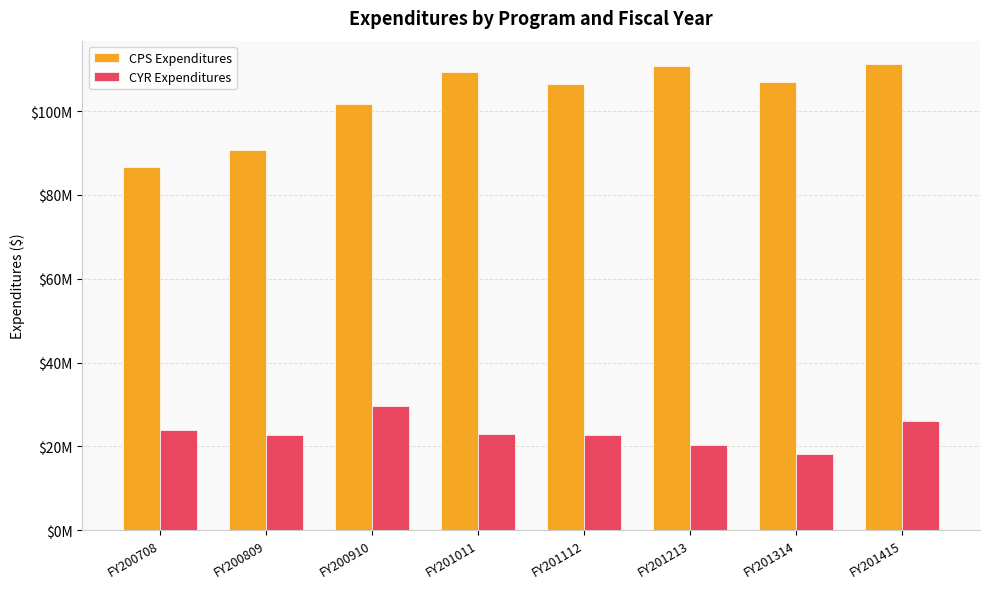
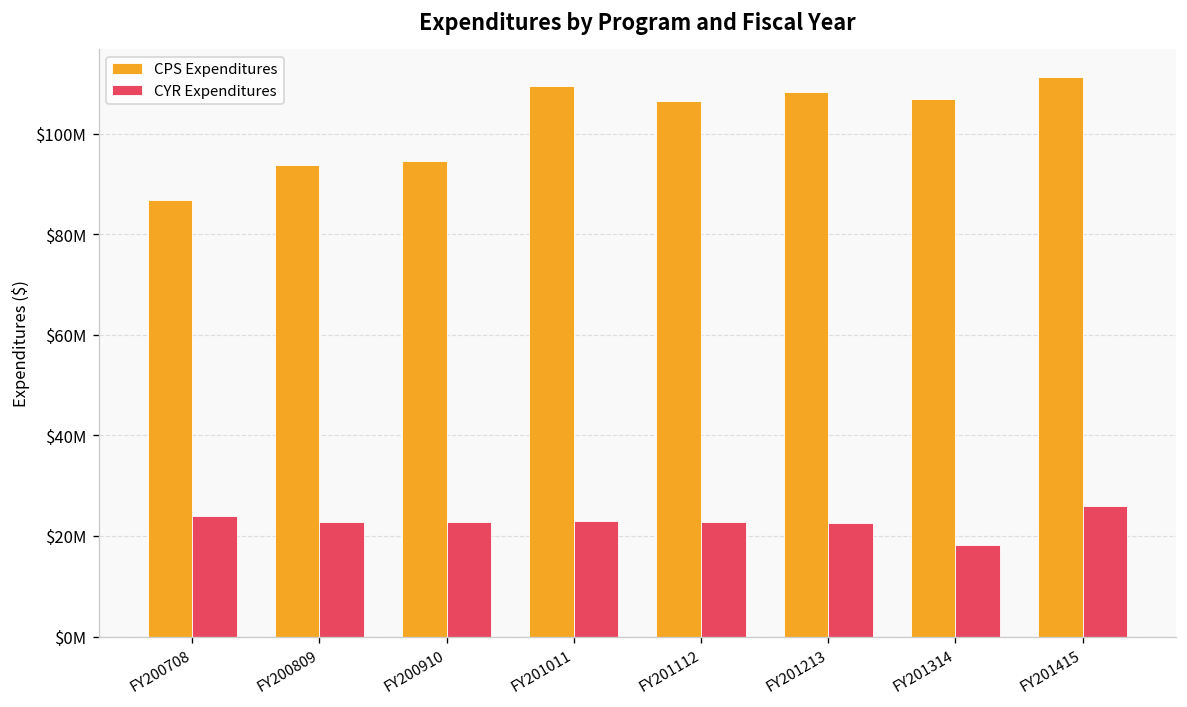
  {
    "CPS Expenditures": {
      "FY200708": "$87000000",
-     "FY200809": "$91000000",
-     "FY200910": "$102000000",
+     "FY200809": "$94000000",
+     "FY200910": "$95000000",
      "FY201011": "$109000000",
      "FY201112": "$107000000",
-     "FY201213": "$111000000",
+     "FY201213": "$108000000",
      "FY201314": "$107000000",
      "FY201415": "$111000000"
    },
    "CYR Expenditures": {
      "FY200708": "$24000000",
      "FY200809": "$23000000",
-     "FY200910": "$30000000",
+     "FY200910": "$23000000",
      "FY201011": "$23000000",
      "FY201112": "$23000000",
-     "FY201213": "$20000000",
+     "FY201213": "$22000000",
      "FY201314": "$18000000",
      "FY201415": "$26000000"
    }
  }
